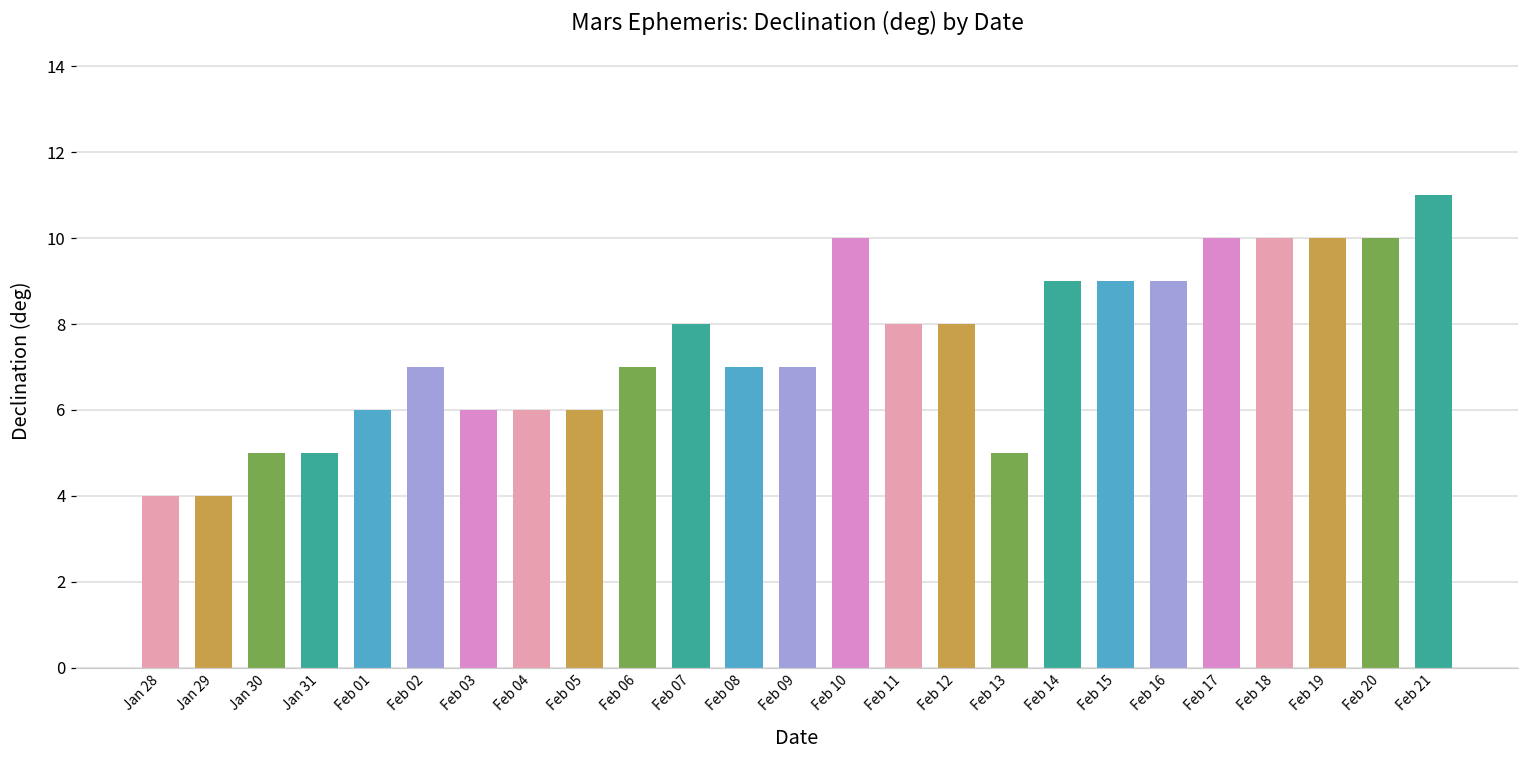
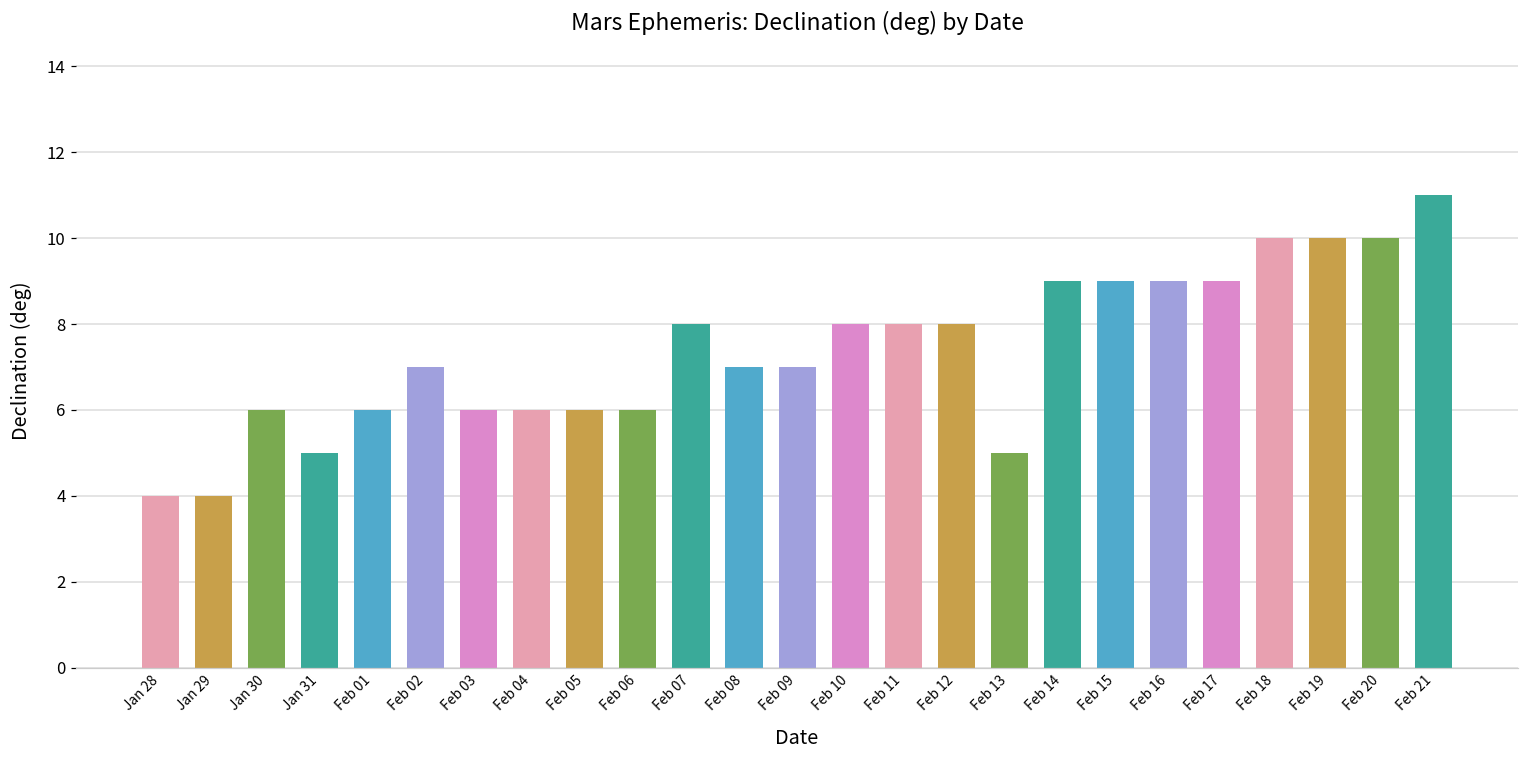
  {
    "Jan 28": 4,
    "Jan 29": 4,
-   "Jan 30": 5,
+   "Jan 30": 6,
    "Jan 31": 5,
    "Feb 01": 6,
    "Feb 02": 7,
    "Feb 03": 6,
    "Feb 04": 6,
    "Feb 05": 6,
-   "Feb 06": 7,
+   "Feb 06": 6,
    "Feb 07": 8,
    "Feb 08": 7,
    "Feb 09": 7,
-   "Feb 10": 10,
+   "Feb 10": 8,
    "Feb 11": 8,
    "Feb 12": 8,
    "Feb 13": 5,
    "Feb 14": 9,
    "Feb 15": 9,
    "Feb 16": 9,
-   "Feb 17": 10,
+   "Feb 17": 9,
    "Feb 18": 10,
    "Feb 19": 10,
    "Feb 20": 10,
    "Feb 21": 11
  }
